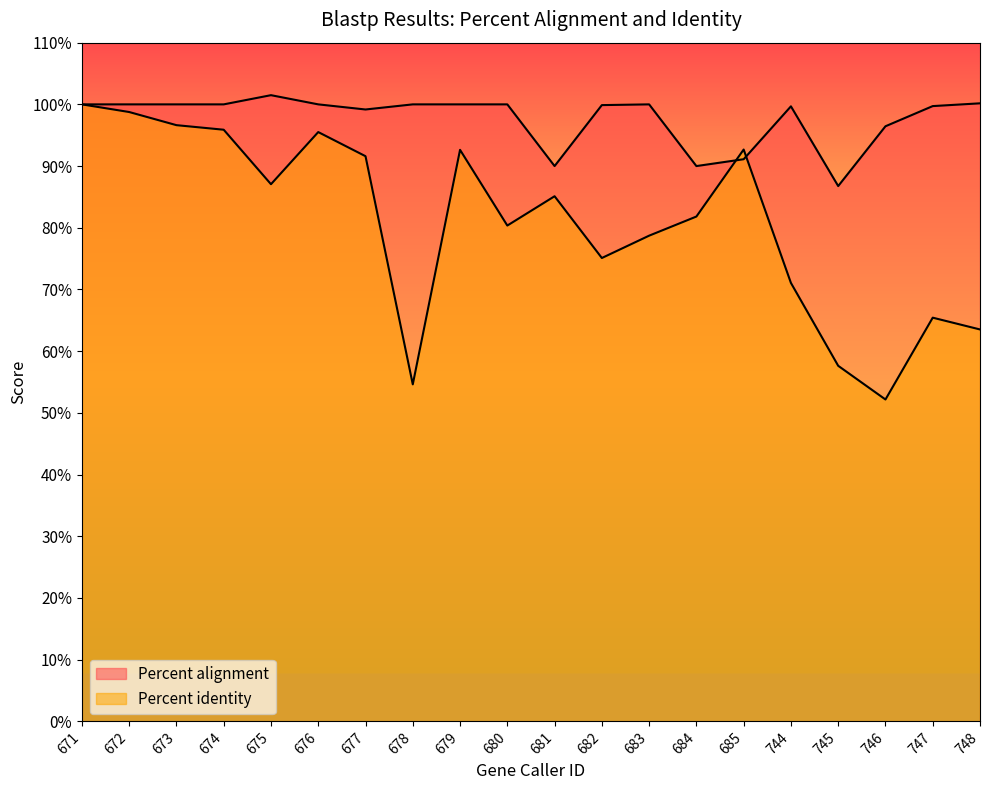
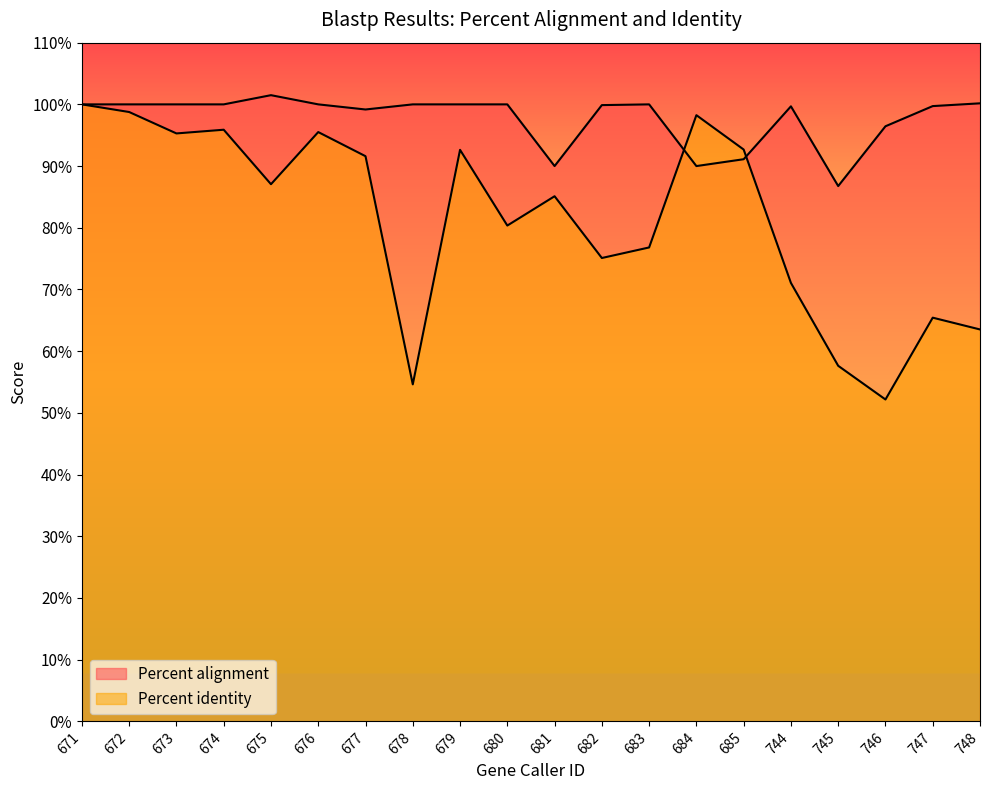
  {
    "Percent alignment": {
      "672": "100%",
      "673": "100%",
      "674": "100%",
      "675": "101%",
      "676": "100%",
      "677": "99%",
      "678": "100%",
      "679": "100%",
      "680": "100%",
      "681": "90%",
      "682": "100%",
      "683": "100%",
      "684": "90%",
      "685": "91%",
      "744": "100%",
      "745": "87%",
      "746": "96%",
      "747": "100%",
      "748": "100%"
    },
    "Percent identity": {
      "672": "99%",
-     "673": "97%",
+     "673": "95%",
      "674": "96%",
      "675": "87%",
      "676": "96%",
      "677": "92%",
      "678": "55%",
      "679": "93%",
      "680": "80%",
      "681": "85%",
      "682": "75%",
-     "683": "79%",
-     "684": "82%",
+     "683": "77%",
+     "684": "98%",
      "685": "93%",
      "744": "71%",
      "745": "58%",
      "746": "52%",
      "747": "65%",
      "748": "64%"
    }
  }
